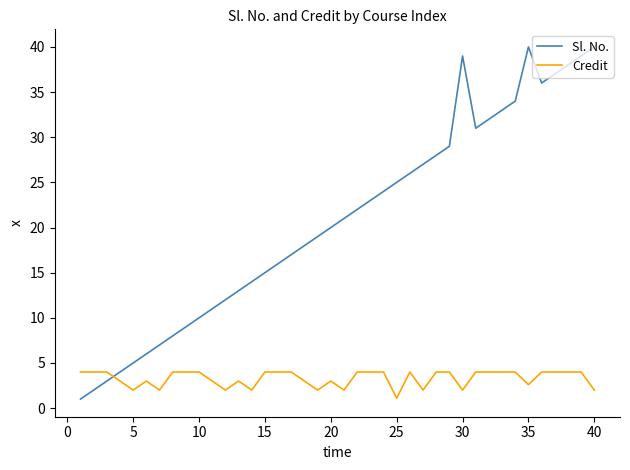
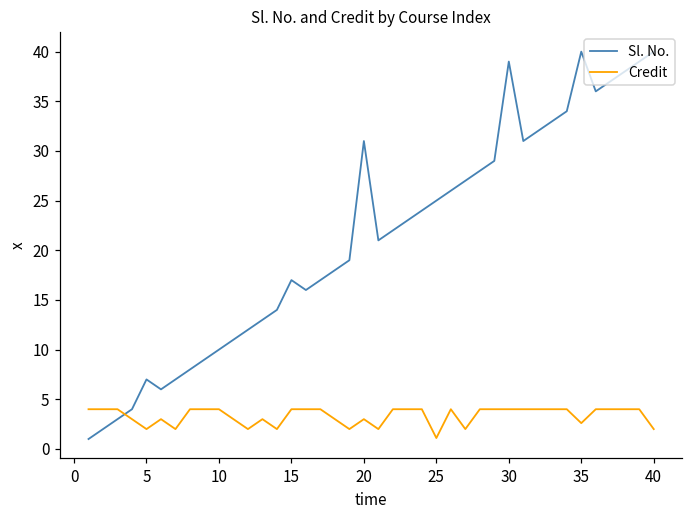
  {
    "Sl. No.": {
-     "5": 5,
+     "5": 7,
      "10": 10,
-     "15": 15,
-     "20": 20,
+     "15": 17,
+     "20": 31,
      "25": 25,
      "30": 39,
      "35": 40
    },
    "Credit": {
      "5": 2,
      "10": 4,
      "15": 4,
      "20": 3,
      "25": 1,
-     "30": 2,
+     "30": 4,
      "35": 3,
      "40": 2
    }
  }
